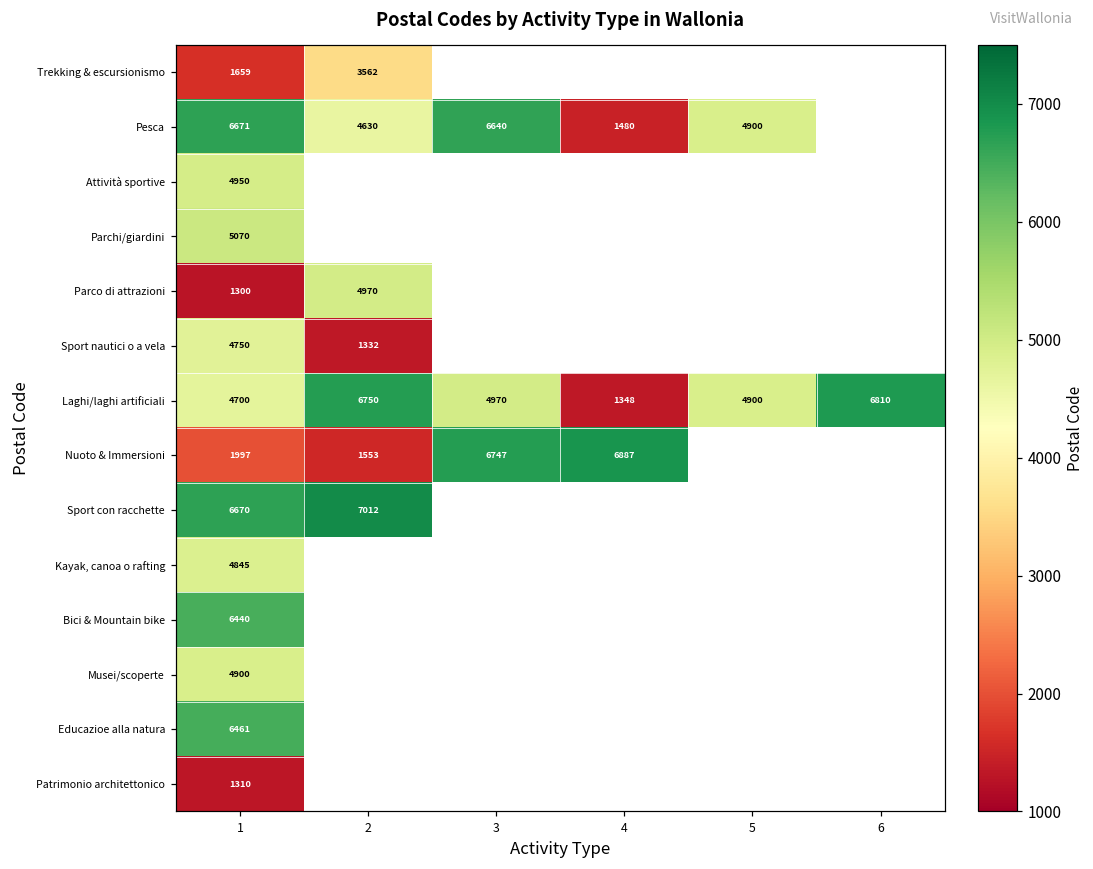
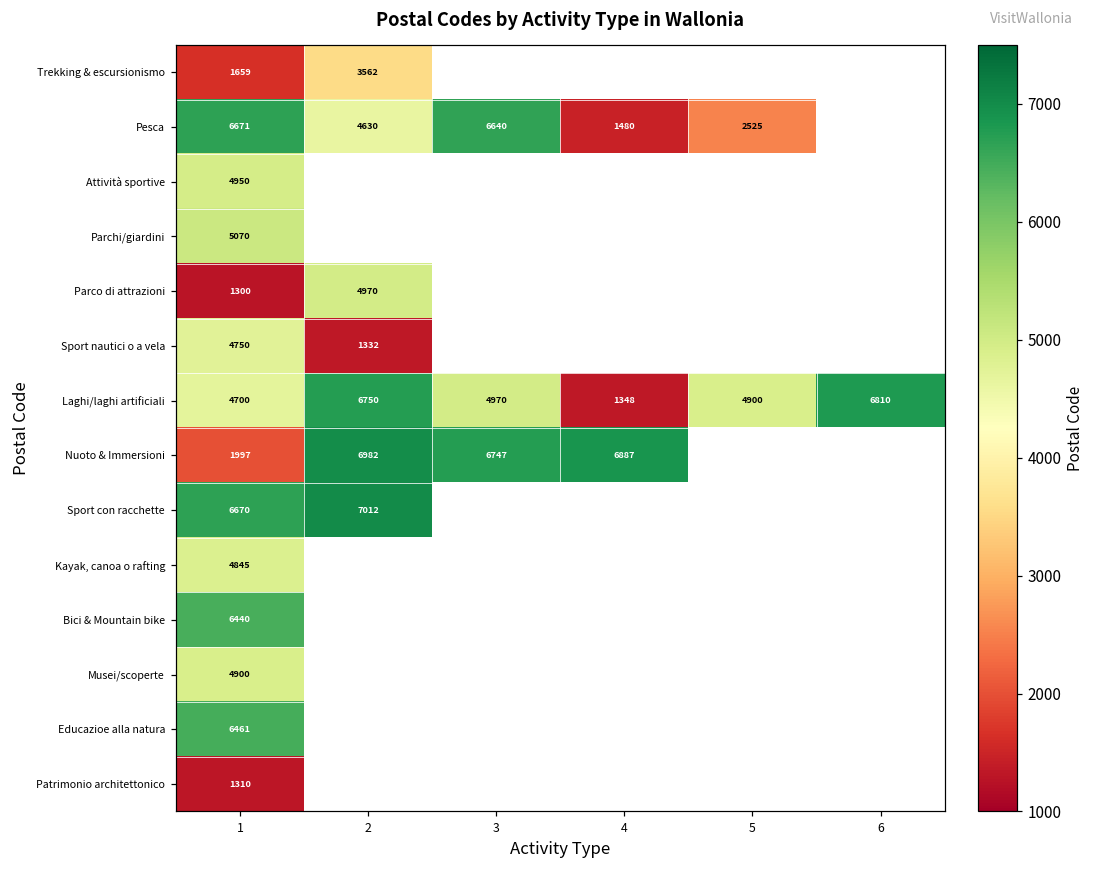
  {
    "Trekking & escursionismo": {
      "1": 1659,
      "2": 3562
    },
    "Pesca": {
      "1": 6671,
      "2": 4630,
      "3": 6640,
      "4": 1480,
-     "5": 4900
+     "5": 2525
    },
    "Attività sportive": {
      "1": 4950
    },
    "Parchi/giardini": {
      "1": 5070
    },
    "Parco di attrazioni": {
      "1": 1300,
      "2": 4970
    },
    "Sport nautici o a vela": {
      "1": 4750,
      "2": 1332
    },
    "Laghi/laghi artificiali": {
      "1": 4700,
      "2": 6750,
      "3": 4970,
      "4": 1348,
      "5": 4900,
      "6": 6810
    },
    "Nuoto & Immersioni": {
      "1": 1997,
-     "2": 1553,
+     "2": 6982,
      "3": 6747,
      "4": 6887
    },
    "Sport con racchette": {
      "1": 6670,
      "2": 7012
    },
    "Kayak, canoa o rafting": {
      "1": 4845
    },
    "Bici & Mountain bike": {
      "1": 6440
    },
    "Musei/scoperte": {
      "1": 4900
    },
    "Educazioe alla natura": {
      "1": 6461
    },
    "Patrimonio architettonico": {
      "1": 1310
    }
  }
